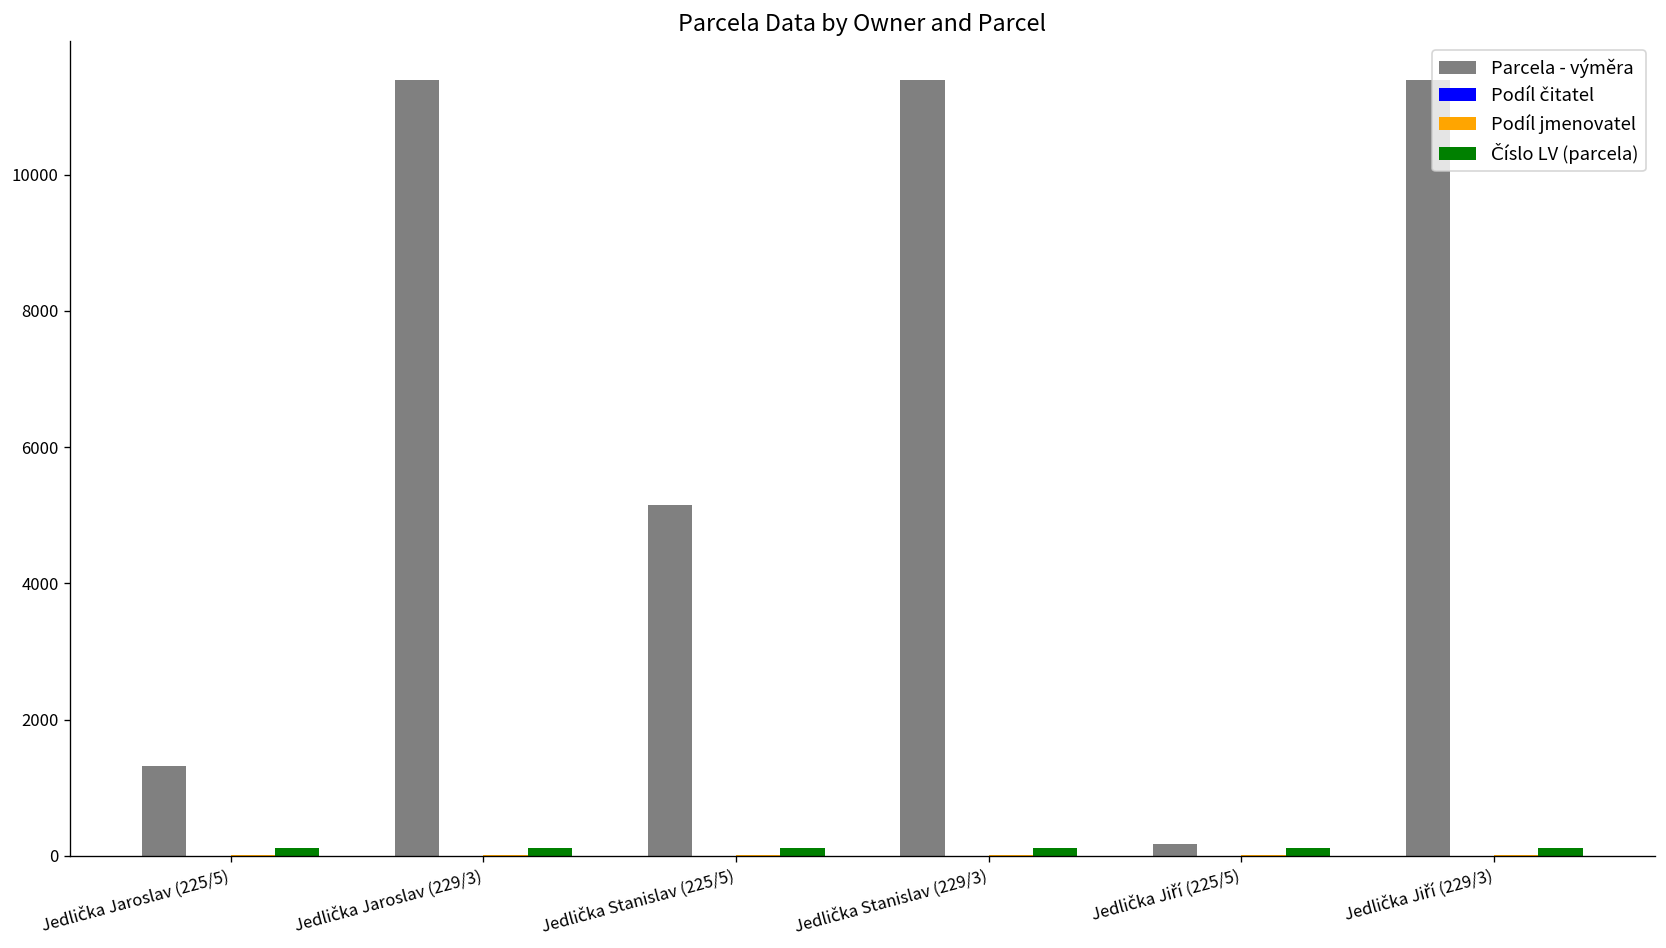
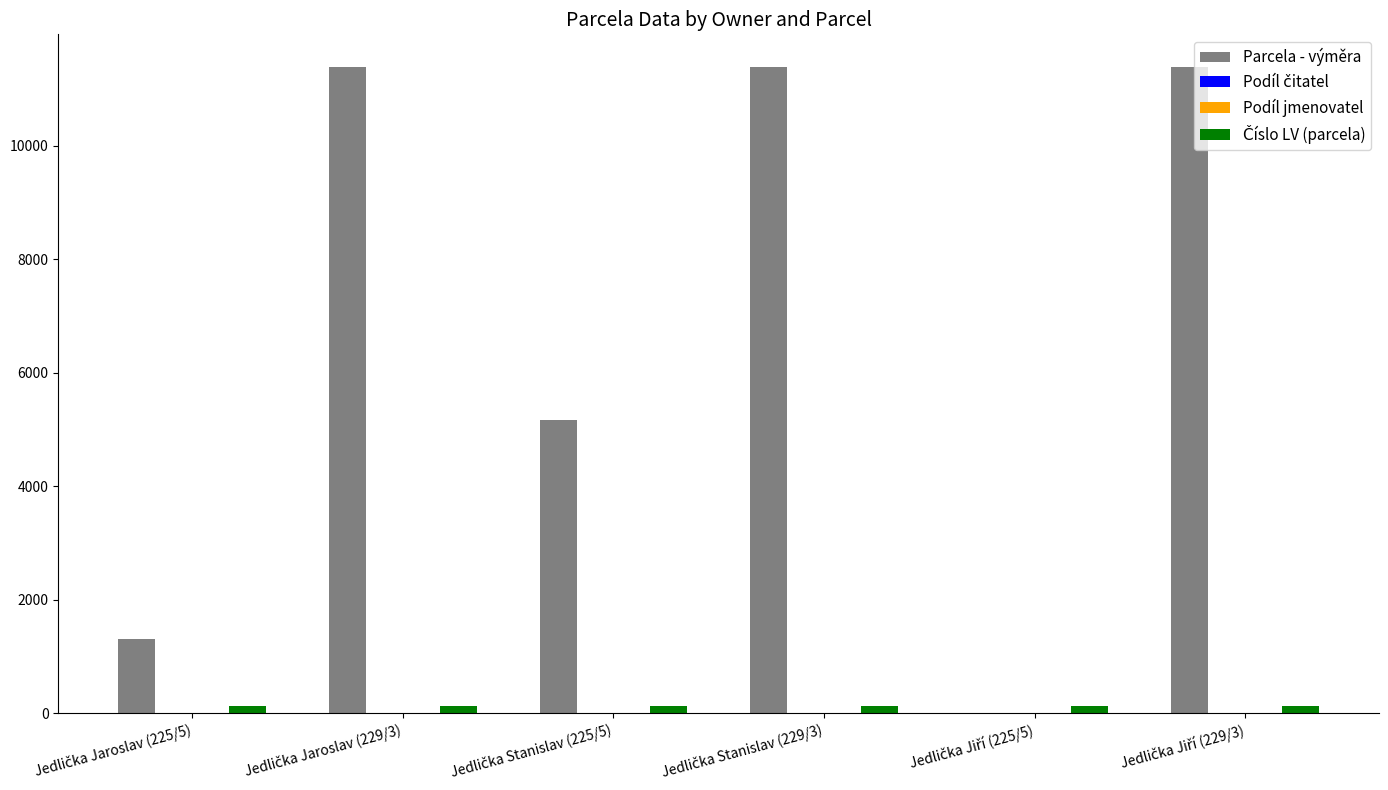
  {
    "Parcela - výměra": {
      "Jedlička Jaroslav (225/5)": 1300,
      "Jedlička Jaroslav (229/3)": 11400,
      "Jedlička Stanislav (225/5)": 5200,
      "Jedlička Stanislav (229/3)": 11400,
-     "Jedlička Jiří (225/5)": 200,
+     "Jedlička Jiří (225/5)": 0,
      "Jedlička Jiří (229/3)": 11400
    },
    "Číslo LV (parcela)": {
      "Jedlička Jaroslav (225/5)": 100,
      "Jedlička Jaroslav (229/3)": 100,
      "Jedlička Stanislav (225/5)": 100,
      "Jedlička Stanislav (229/3)": 100,
      "Jedlička Jiří (225/5)": 100,
      "Jedlička Jiří (229/3)": 100
    }
  }
